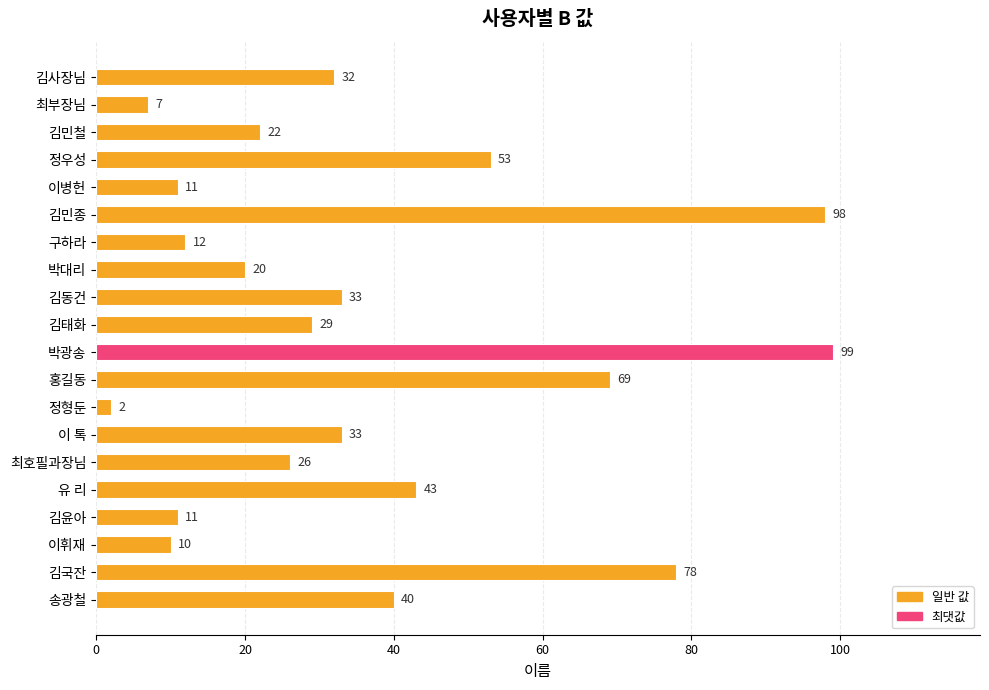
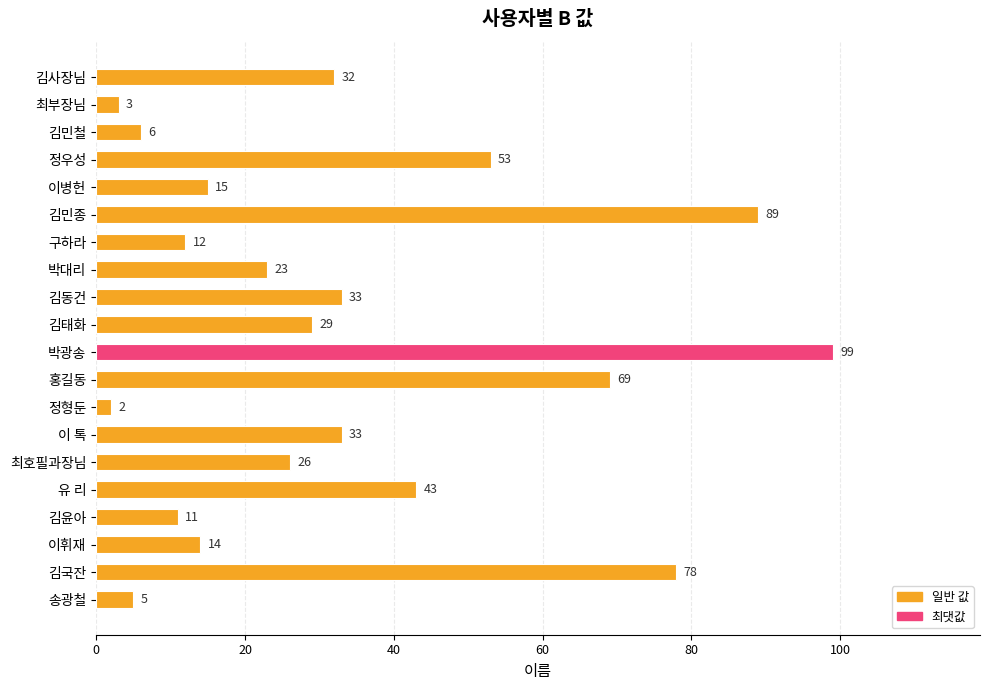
  {
    "김사장님": 32,
-   "최부장님": 7,
-   "김민철": 22,
+   "최부장님": 3,
+   "김민철": 6,
    "정우성": 53,
-   "이병헌": 11,
-   "김민종": 98,
+   "이병헌": 15,
+   "김민종": 89,
    "구하라": 12,
-   "박대리": 20,
+   "박대리": 23,
    "김동건": 33,
    "김태화": 29,
    "박광송": 99,
    "홍길동": 69,
    "정형둔": 2,
    "이 톡": 33,
    "최호필과장님": 26,
    "유 리": 43,
    "김윤아": 11,
-   "이휘재": 10,
+   "이휘재": 14,
    "김국잔": 78,
-   "송광철": 40
+   "송광철": 5
  }
